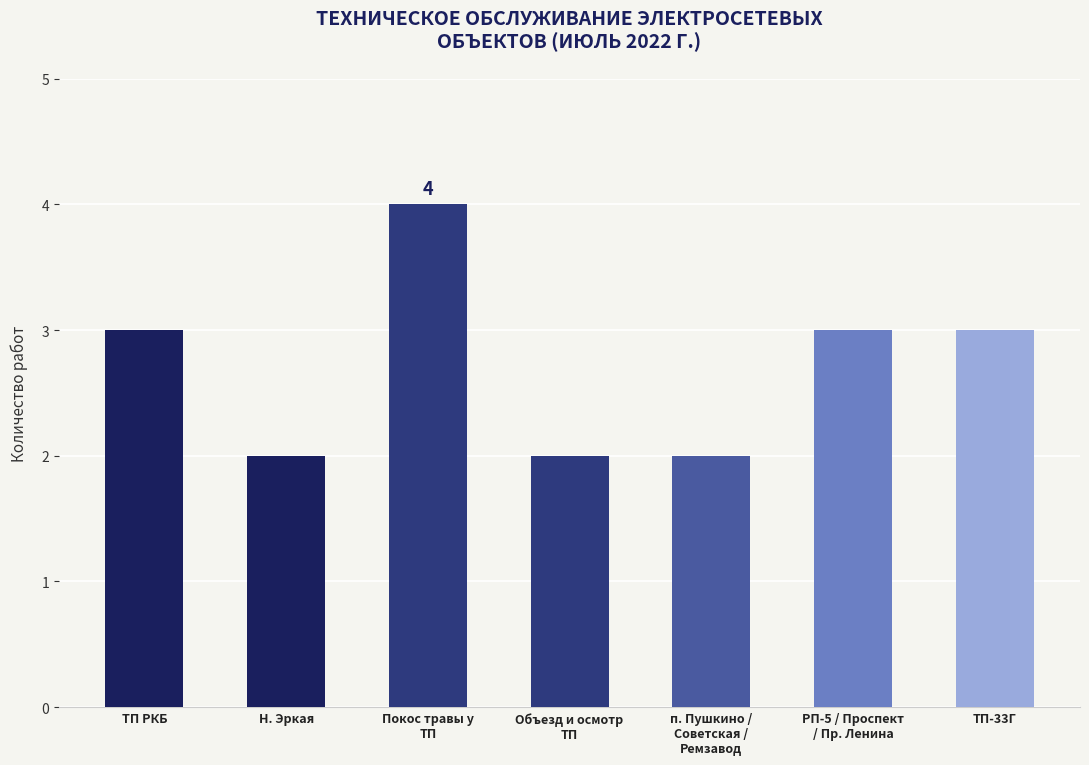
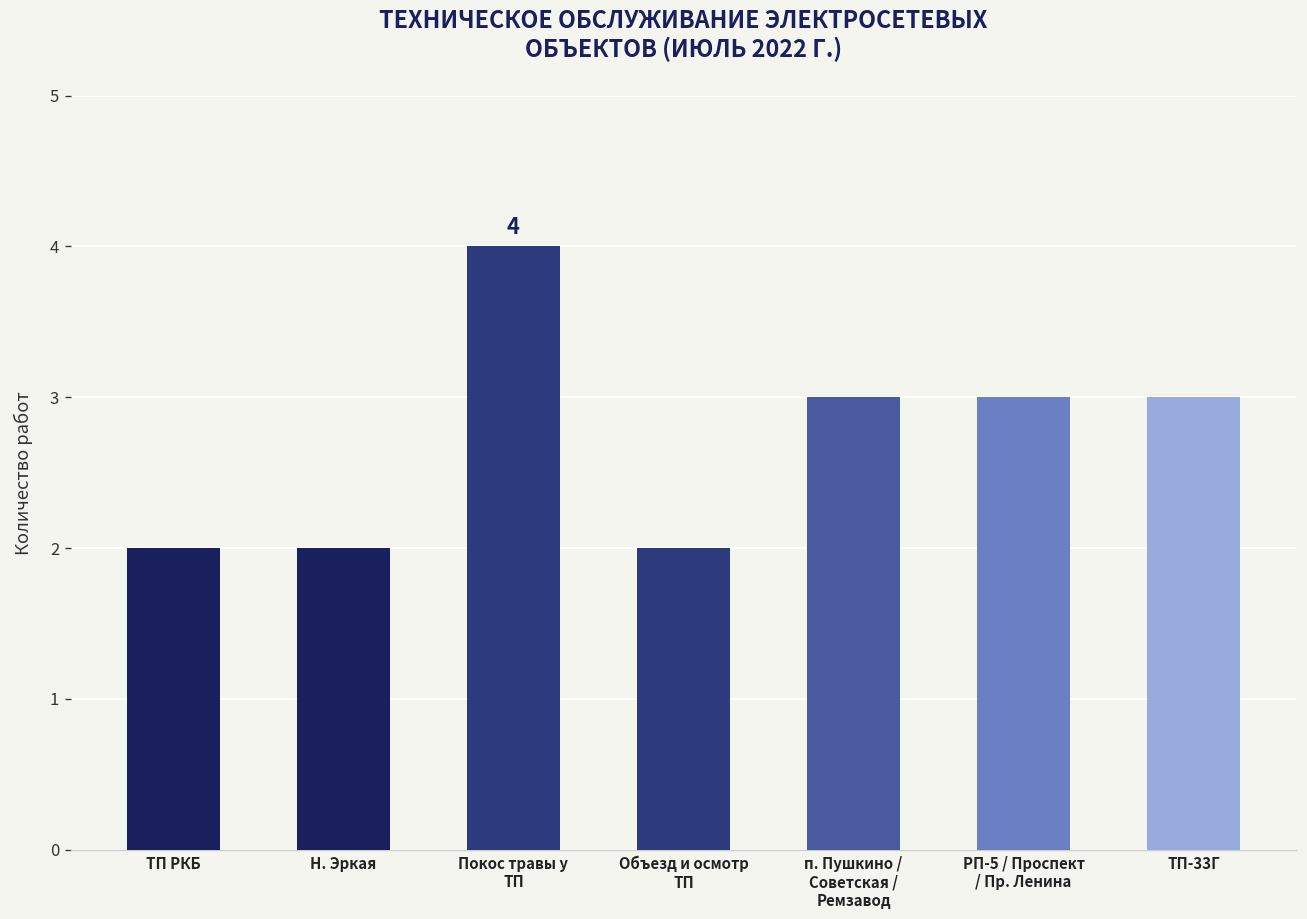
  {
-   "ТП РКБ": 3,
+   "ТП РКБ": 2,
    "Н. Эркая": 2,
    "Объезд и осмотр ТП": 2,
-   "п. Пушкино / Советская / Ремзавод": 2,
+   "п. Пушкино / Советская / Ремзавод": 3,
    "РП-5 / Проспект / Пр. Ленина": 3,
    "ТП-33Г": 3
  }
